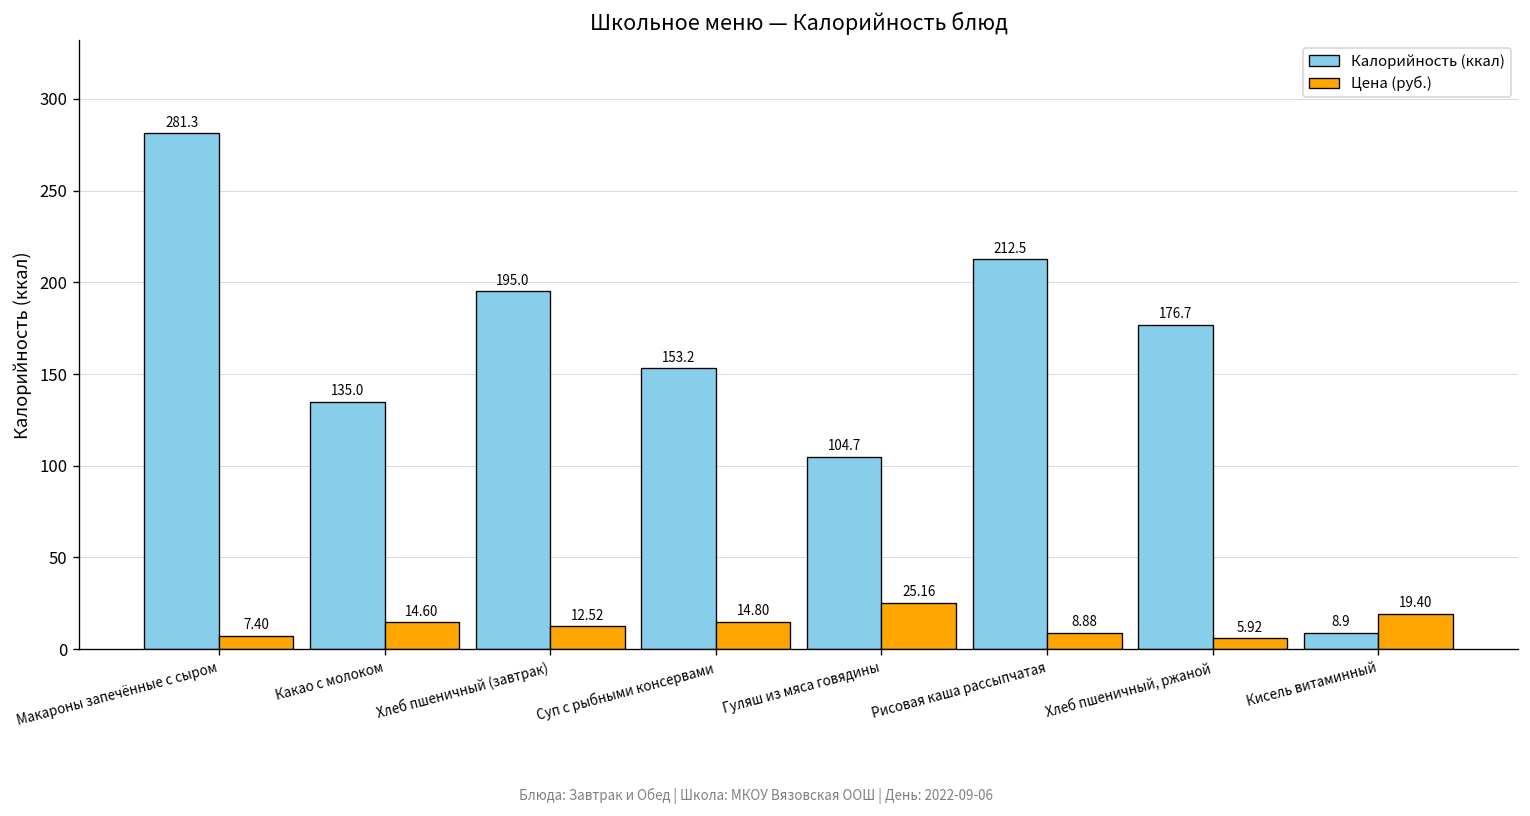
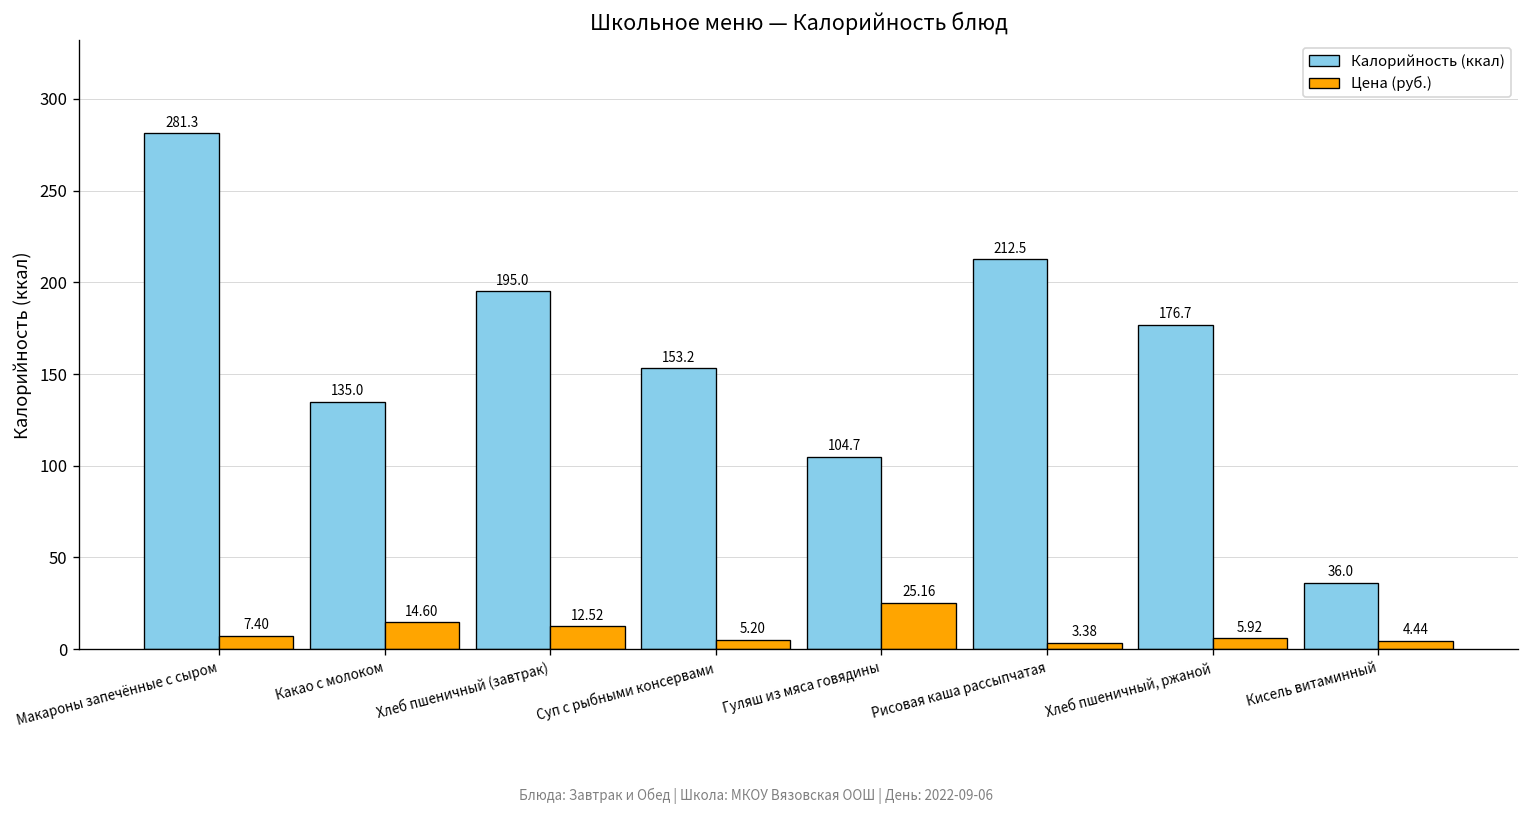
  {
    "Калорийность (ккал)": {
      "Макароны запечённые с сыром": 281.3,
      "Какао с молоком": 135.0,
      "Хлеб пшеничный (завтрак)": 195.0,
      "Суп с рыбными консервами": 153.2,
      "Гуляш из мяса говядины": 104.7,
      "Рисовая каша рассыпчатая": 212.5,
      "Хлеб пшеничный, ржаной": 176.7,
-     "Кисель витаминный": 8.9
+     "Кисель витаминный": 36.0
    },
    "Цена (руб.)": {
      "Макароны запечённые с сыром": 7.40,
      "Какао с молоком": 14.60,
      "Хлеб пшеничный (завтрак)": 12.52,
-     "Суп с рыбными консервами": 14.80,
+     "Суп с рыбными консервами": 5.20,
      "Гуляш из мяса говядины": 25.16,
-     "Рисовая каша рассыпчатая": 8.88,
+     "Рисовая каша рассыпчатая": 3.38,
      "Хлеб пшеничный, ржаной": 5.92,
-     "Кисель витаминный": 19.40
+     "Кисель витаминный": 4.44
    }
  }
